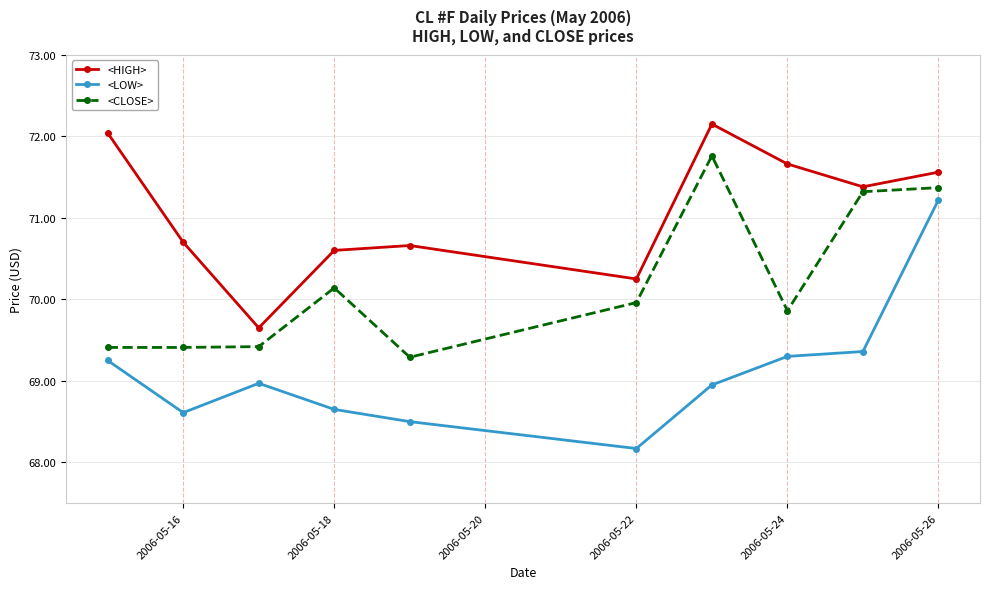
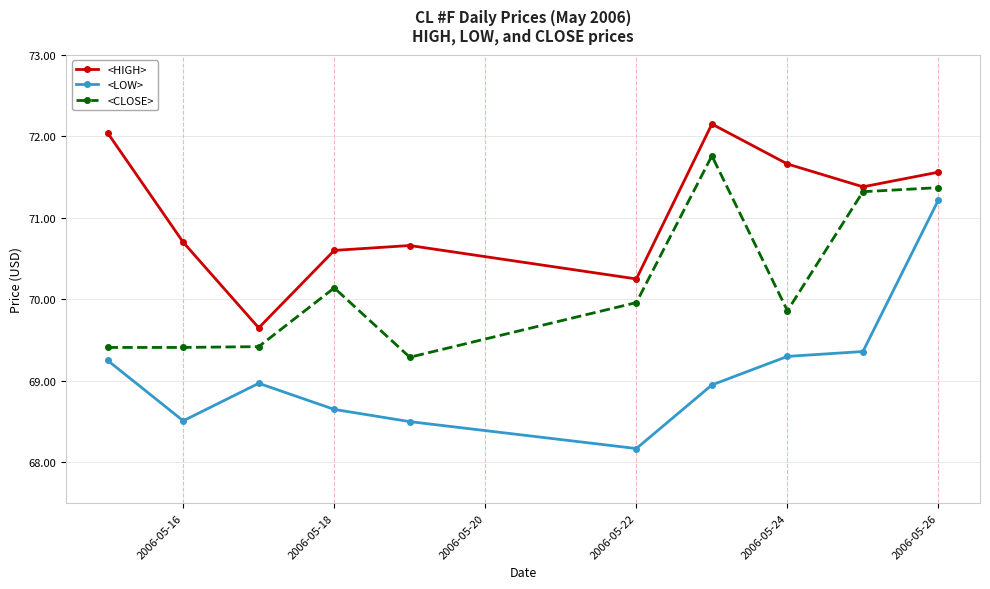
  {
    "<HIGH>": {
      "2006-05-16": 70.7,
      "2006-05-18": 70.6,
      "2006-05-22": 70.3,
      "2006-05-24": 71.7,
      "2006-05-26": 71.6
    },
    "<LOW>": {
-     "2006-05-16": 68.6,
+     "2006-05-16": 68.5,
      "2006-05-18": 68.7,
      "2006-05-22": 68.2,
      "2006-05-24": 69.3,
      "2006-05-26": 71.2
    },
    "<CLOSE>": {
      "2006-05-16": 69.4,
      "2006-05-18": 70.1,
      "2006-05-22": 70.0,
      "2006-05-24": 69.9,
      "2006-05-26": 71.4
    }
  }
